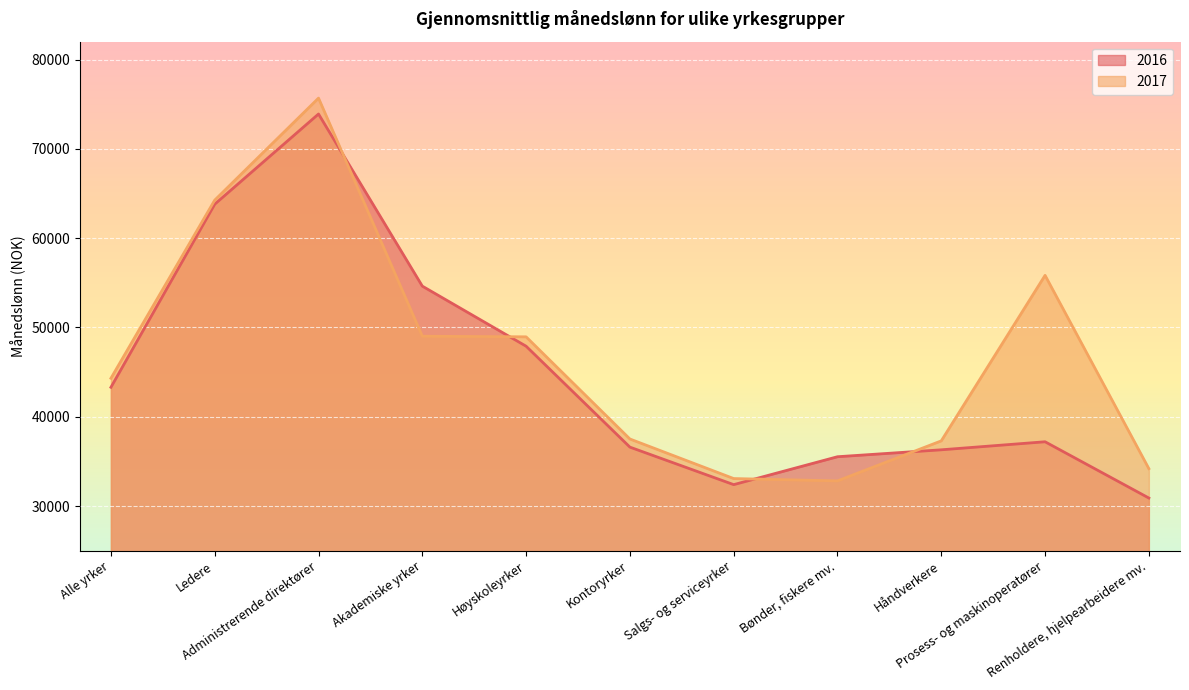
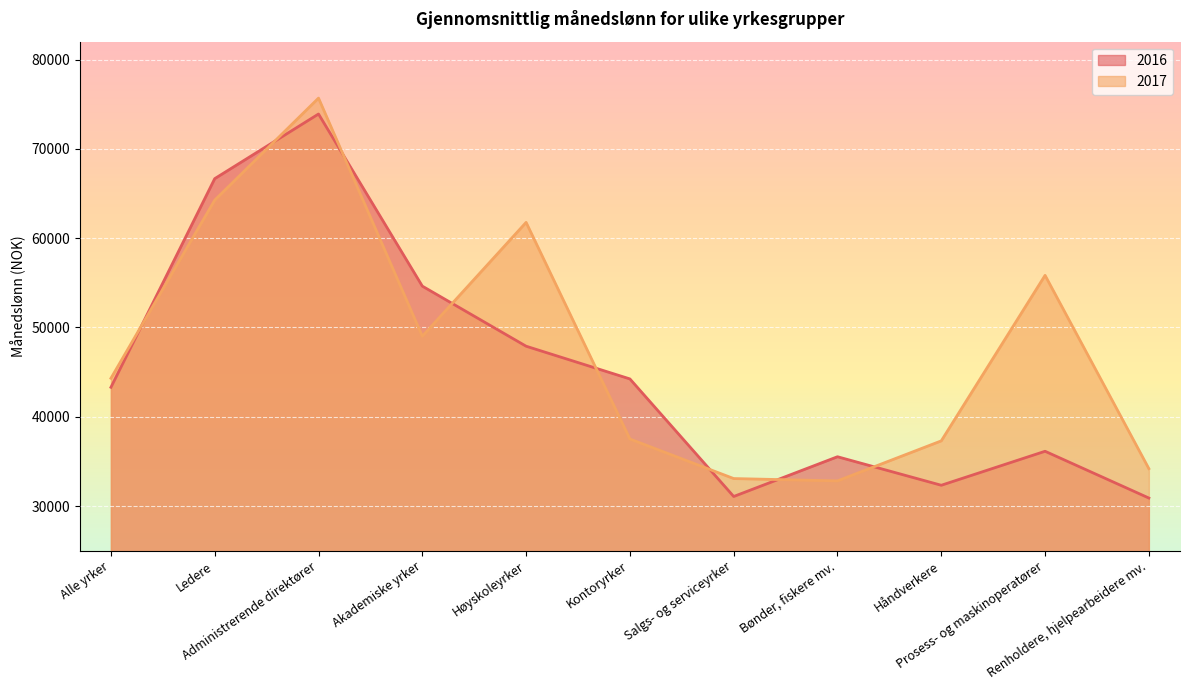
  {
    "2016": {
      "Alle yrker": 43000,
-     "Ledere": 64000,
+     "Ledere": 67000,
      "Administrerende direktører": 74000,
      "Akademiske yrker": 55000,
      "Høyskoleyrker": 48000,
-     "Kontoryrker": 37000,
-     "Salgs- og serviceyrker": 32000,
+     "Kontoryrker": 44000,
+     "Salgs- og serviceyrker": 31000,
      "Bønder, fiskere mv.": 36000,
-     "Håndverkere": 36000,
-     "Prosess- og maskinoperatører": 37000,
+     "Håndverkere": 32000,
+     "Prosess- og maskinoperatører": 36000,
      "Renholdere, hjelpearbeidere mv.": 31000
    },
    "2017": {
      "Alle yrker": 44000,
      "Ledere": 64000,
      "Administrerende direktører": 76000,
      "Akademiske yrker": 49000,
-     "Høyskoleyrker": 49000,
+     "Høyskoleyrker": 62000,
      "Kontoryrker": 38000,
      "Salgs- og serviceyrker": 33000,
      "Bønder, fiskere mv.": 33000,
      "Håndverkere": 37000,
      "Prosess- og maskinoperatører": 56000,
      "Renholdere, hjelpearbeidere mv.": 34000
    }
  }
